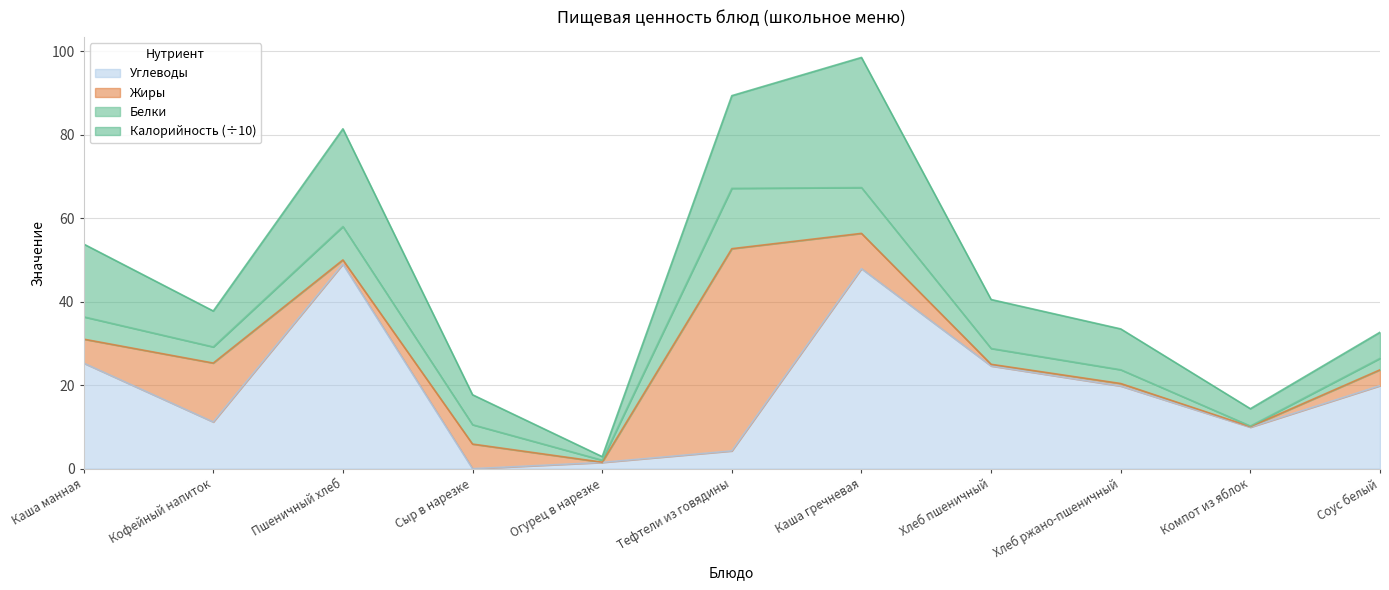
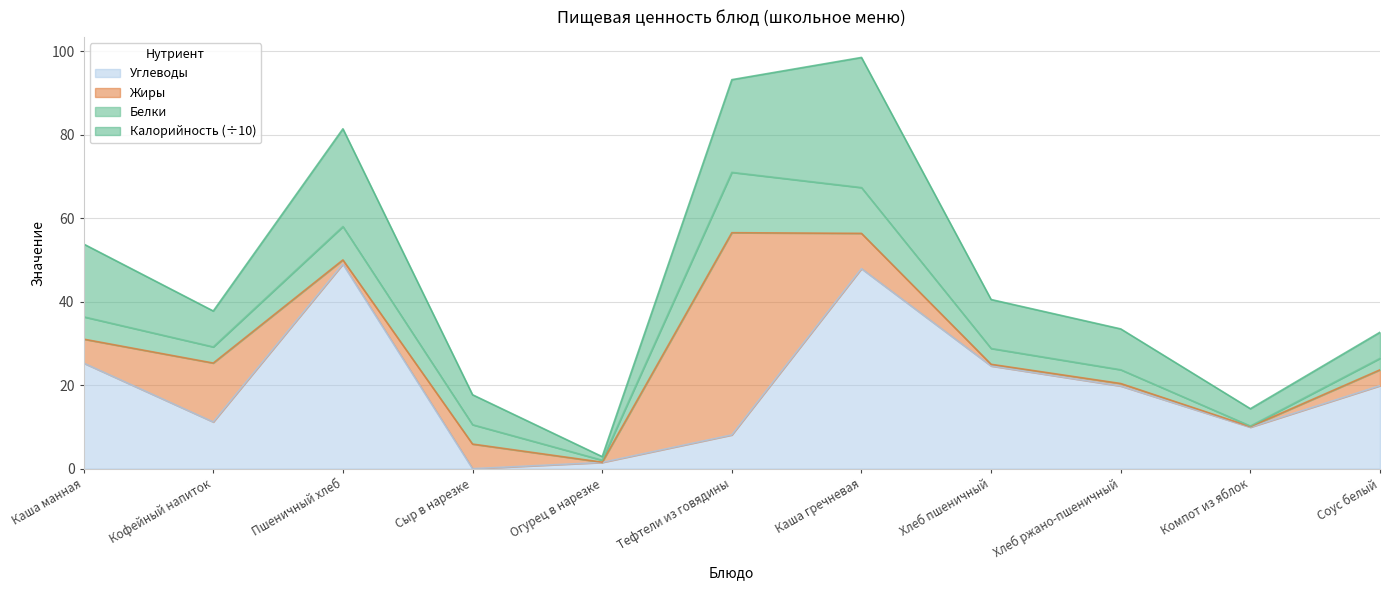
  {
    "Углеводы": {
      "Каша манная": 25,
      "Кофейный напиток": 11,
      "Пшеничный хлеб": 49,
      "Сыр в нарезке": 0,
-     "Тефтели из говядины": 4,
+     "Тефтели из говядины": 8,
      "Каша гречневая": 48,
      "Соус белый": 20
    },
    "Жиры": {
      "Каша манная": 6,
      "Кофейный напиток": 14,
      "Пшеничный хлеб": 1,
      "Сыр в нарезке": 6,
      "Тефтели из говядины": 48,
      "Каша гречневая": 8,
      "Соус белый": 4
    }
  }
